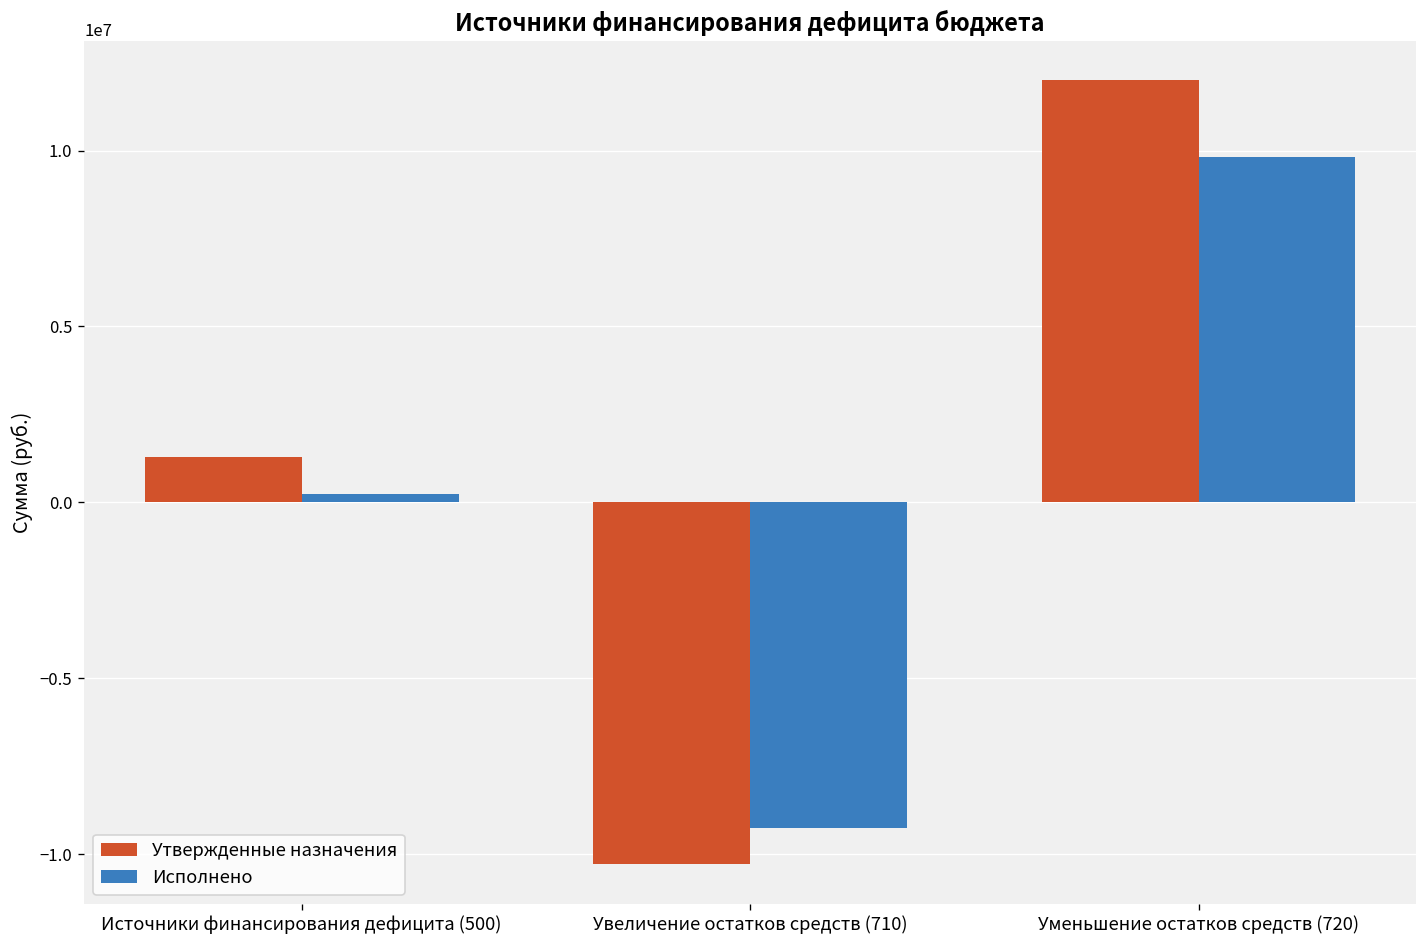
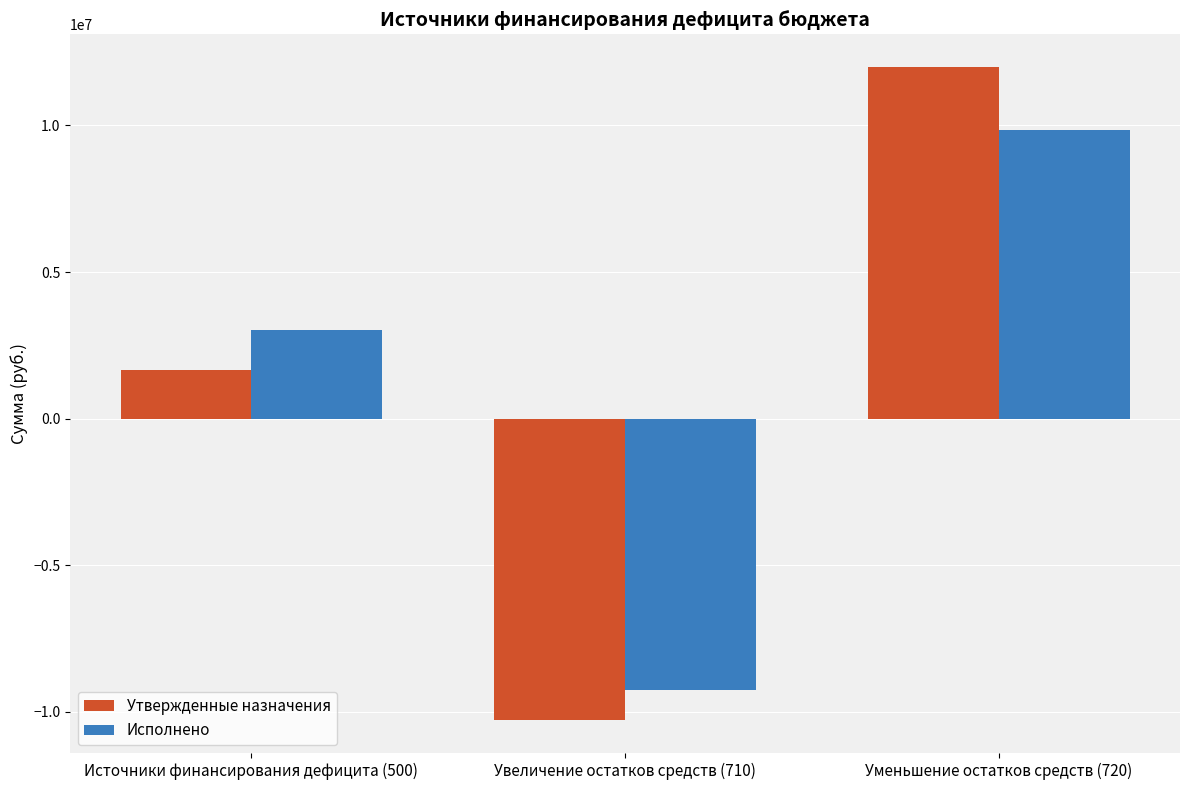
  {
    "Утвержденные назначения": {
-     "Источники финансирования дефицита (500)": 1300000,
+     "Источники финансирования дефицита (500)": 1700000,
      "Увеличение остатков средств (710)": -10300000,
      "Уменьшение остатков средств (720)": 12000000
    },
    "Исполнено": {
-     "Источники финансирования дефицита (500)": 200000,
+     "Источники финансирования дефицита (500)": 3000000,
      "Увеличение остатков средств (710)": -9300000,
      "Уменьшение остатков средств (720)": 9800000
    }
  }
